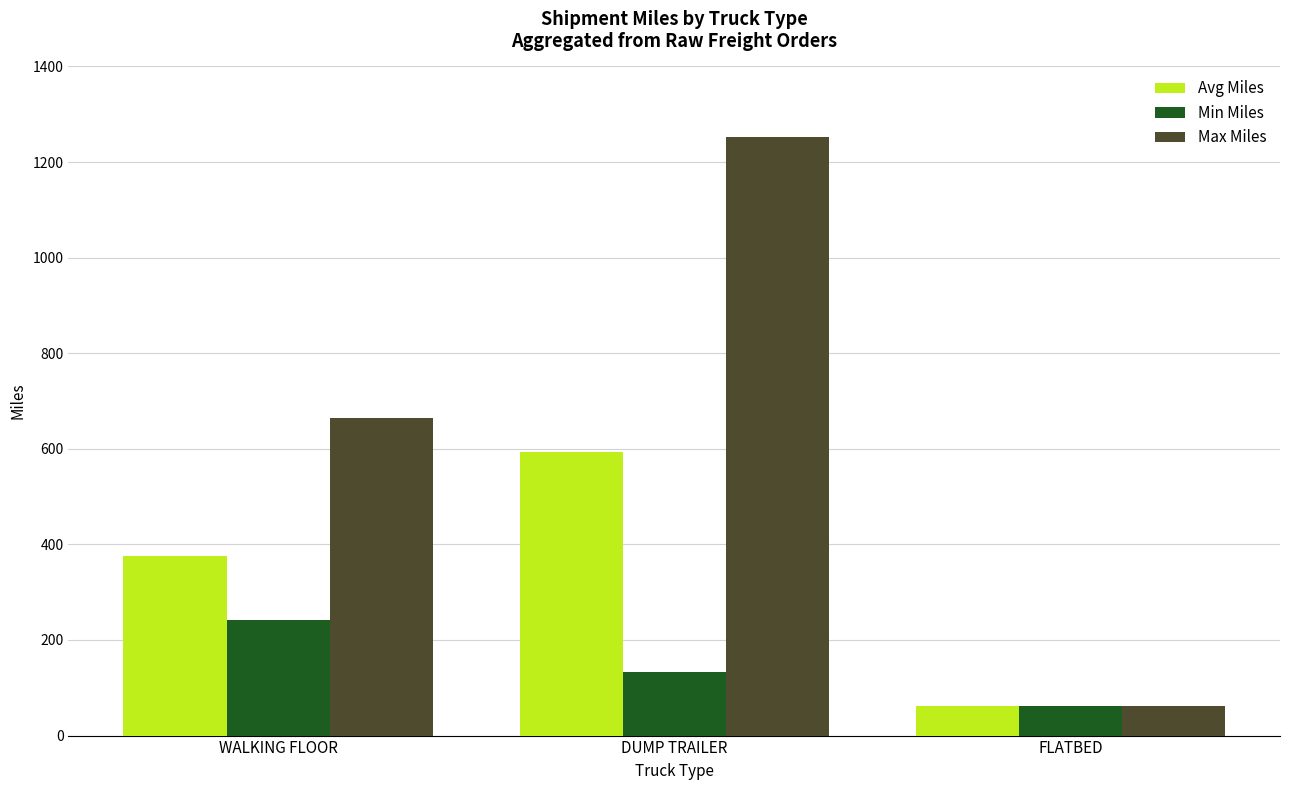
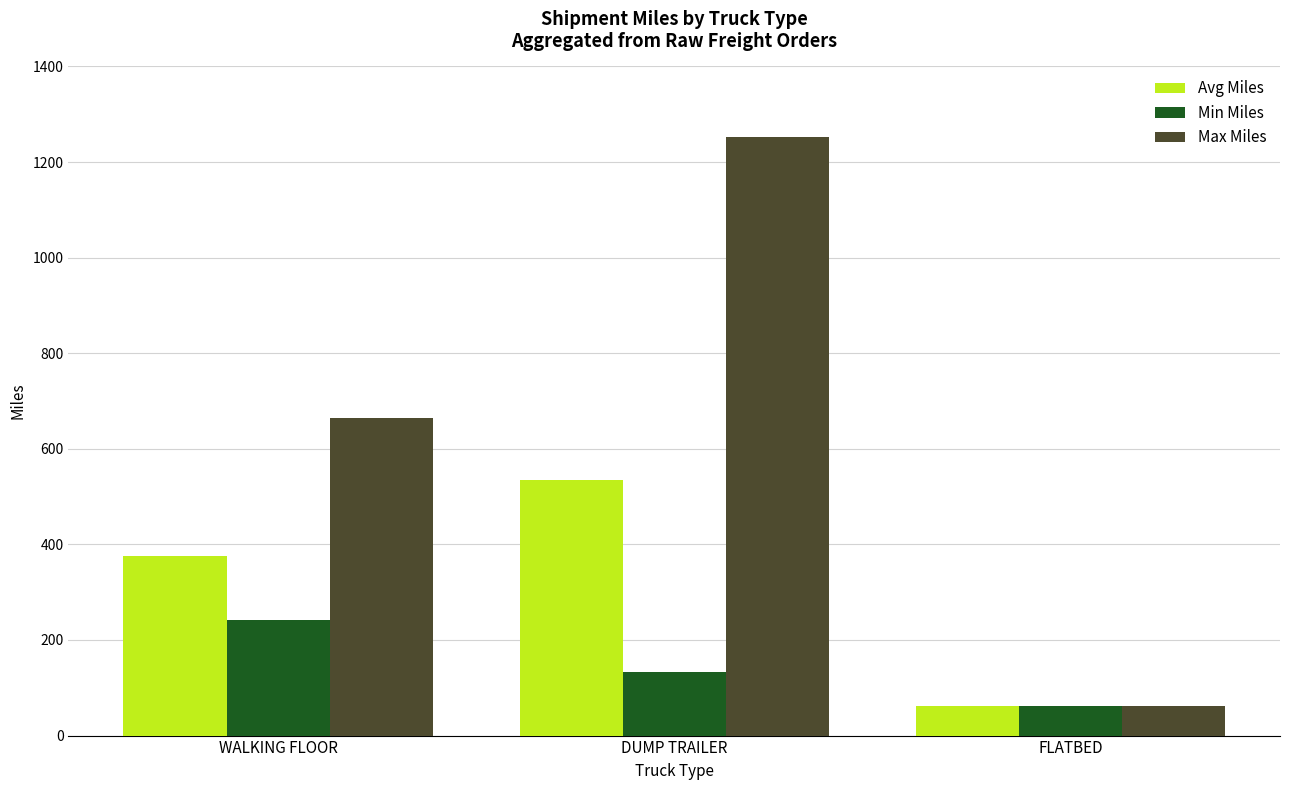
  {
    "Avg Miles": {
      "WALKING FLOOR": 380,
-     "DUMP TRAILER": 590,
+     "DUMP TRAILER": 530,
      "FLATBED": 60
    }
  }
